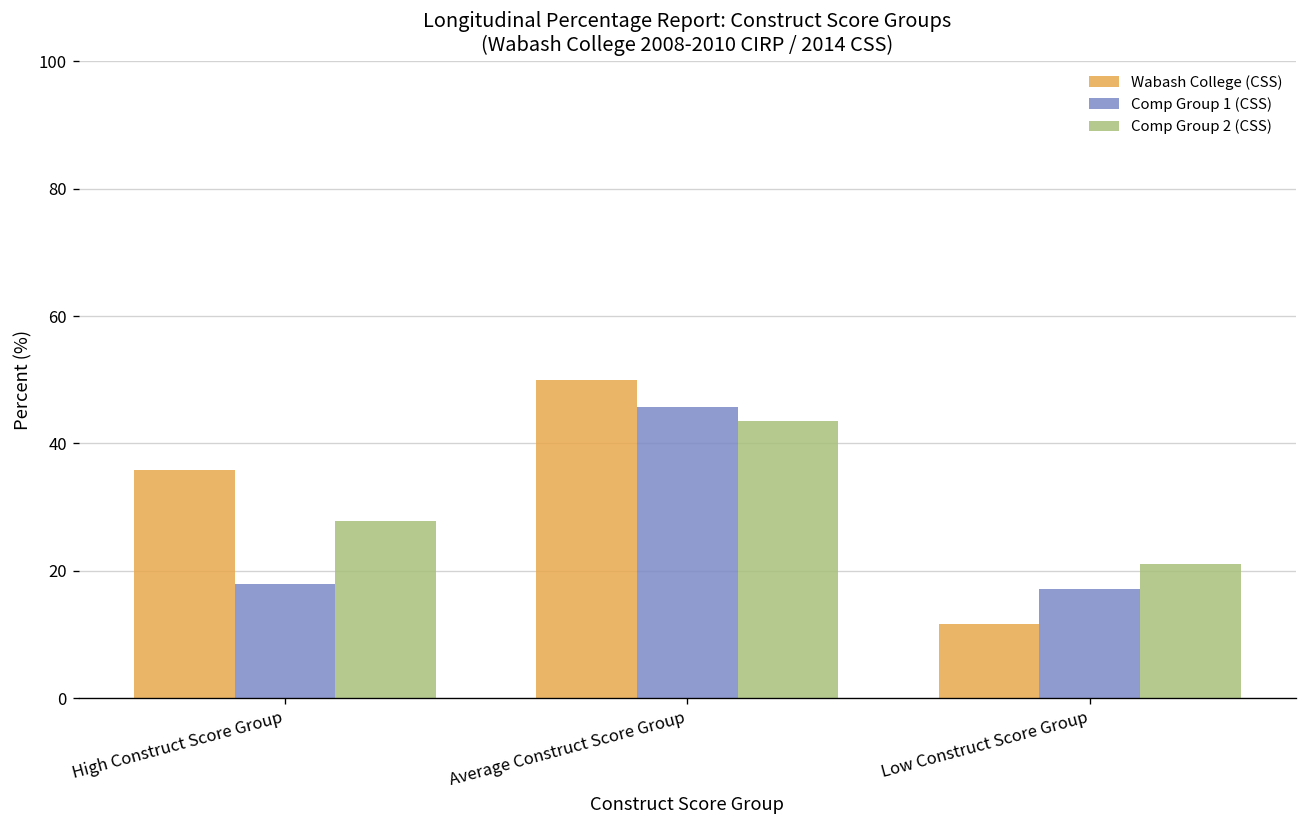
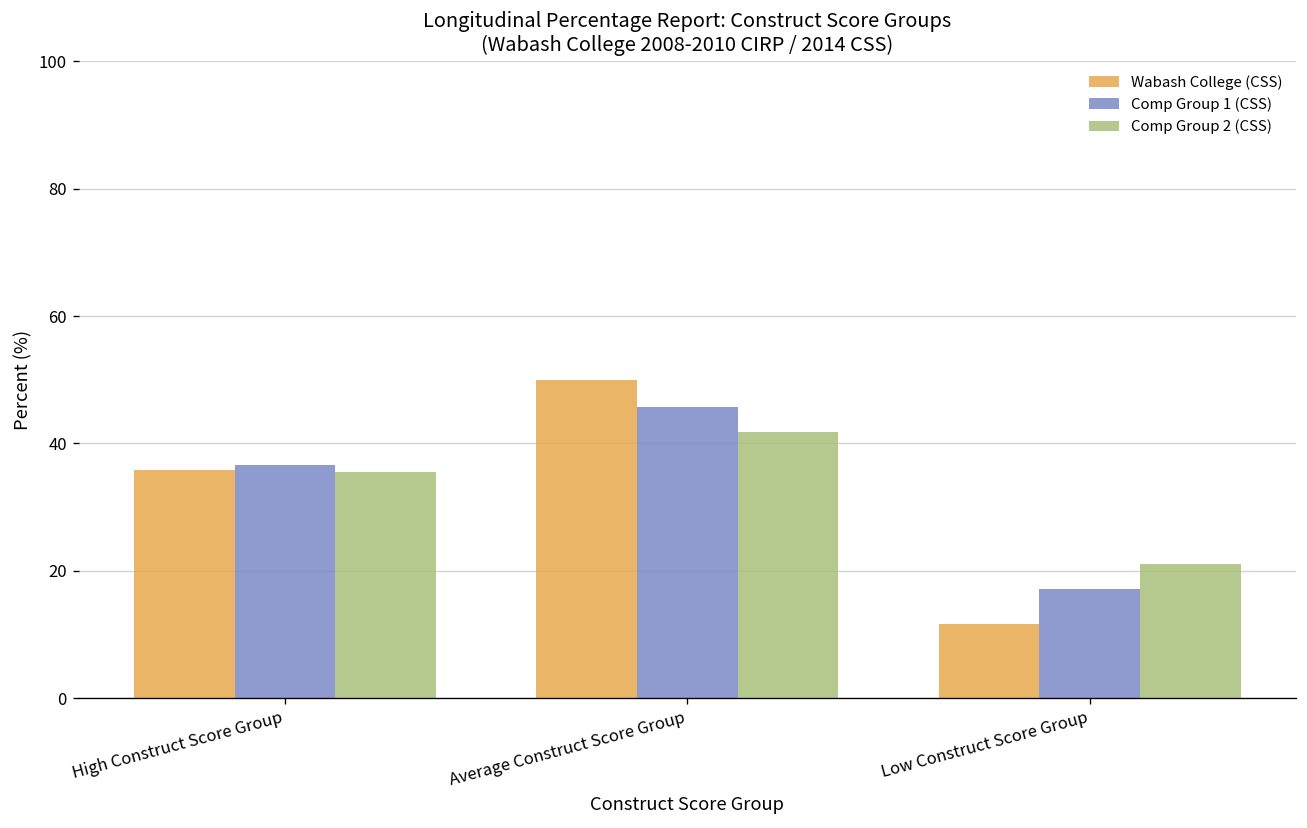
  {
    "Wabash College (CSS)": {
      "High Construct Score Group": 36,
      "Average Construct Score Group": 50,
      "Low Construct Score Group": 12
    },
    "Comp Group 1 (CSS)": {
-     "High Construct Score Group": 18,
+     "High Construct Score Group": 37,
      "Average Construct Score Group": 46,
      "Low Construct Score Group": 17
    },
    "Comp Group 2 (CSS)": {
-     "High Construct Score Group": 28,
-     "Average Construct Score Group": 43,
+     "High Construct Score Group": 36,
+     "Average Construct Score Group": 42,
      "Low Construct Score Group": 21
    }
  }
